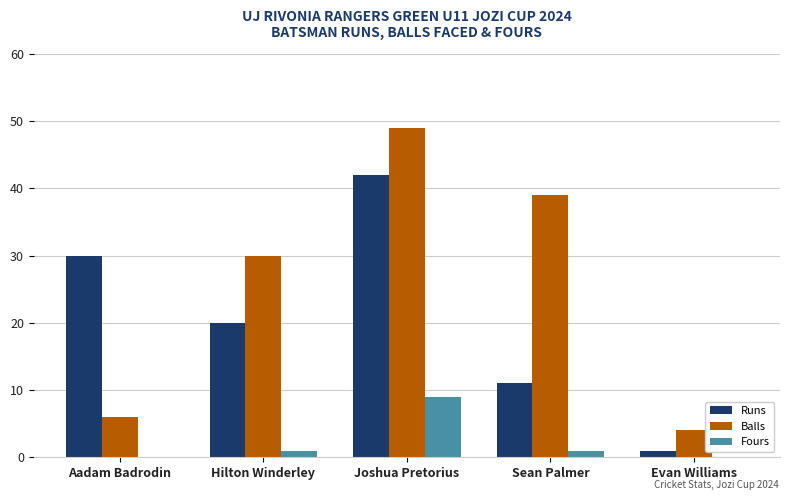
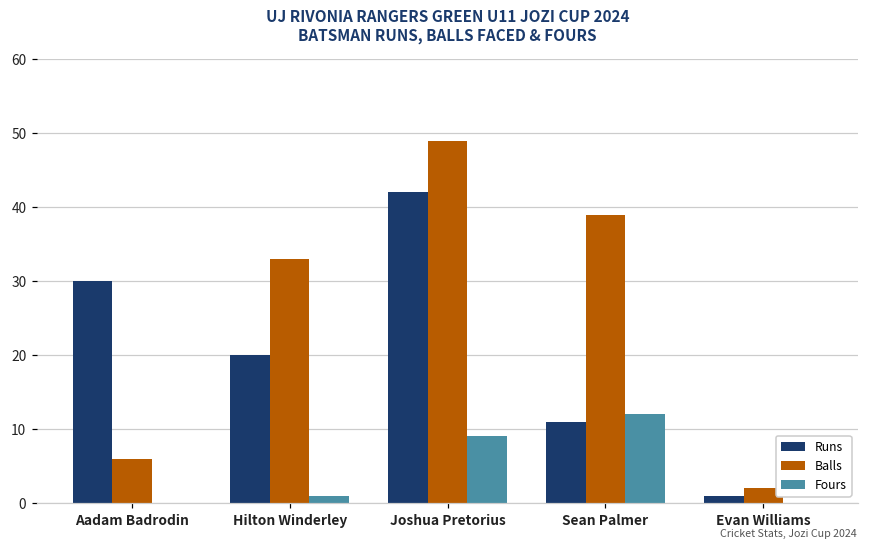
  {
    "Runs": {
      "Aadam Badrodin": 30,
      "Hilton Winderley": 20,
      "Joshua Pretorius": 42,
      "Sean Palmer": 11,
      "Evan Williams": 1
    },
    "Balls": {
      "Aadam Badrodin": 6,
-     "Hilton Winderley": 30,
+     "Hilton Winderley": 33,
      "Joshua Pretorius": 49,
      "Sean Palmer": 39,
-     "Evan Williams": 4
+     "Evan Williams": 2
    },
    "Fours": {
      "Aadam Badrodin": 0,
      "Hilton Winderley": 1,
      "Joshua Pretorius": 9,
-     "Sean Palmer": 1,
+     "Sean Palmer": 12,
      "Evan Williams": 0
    }
  }
